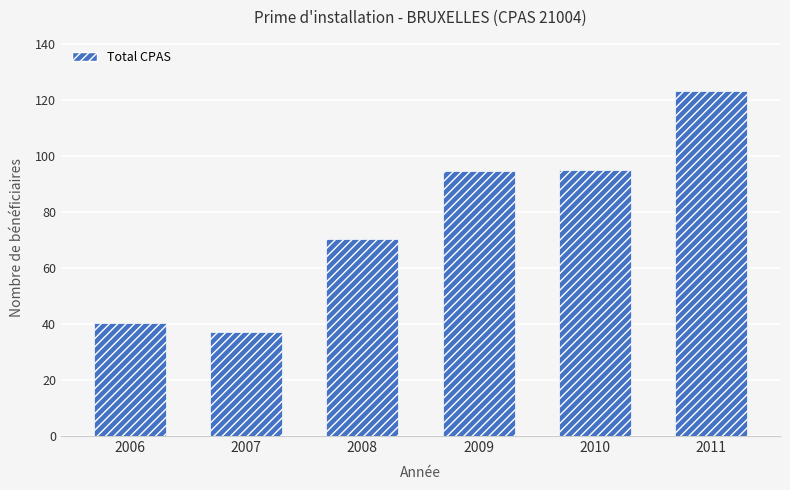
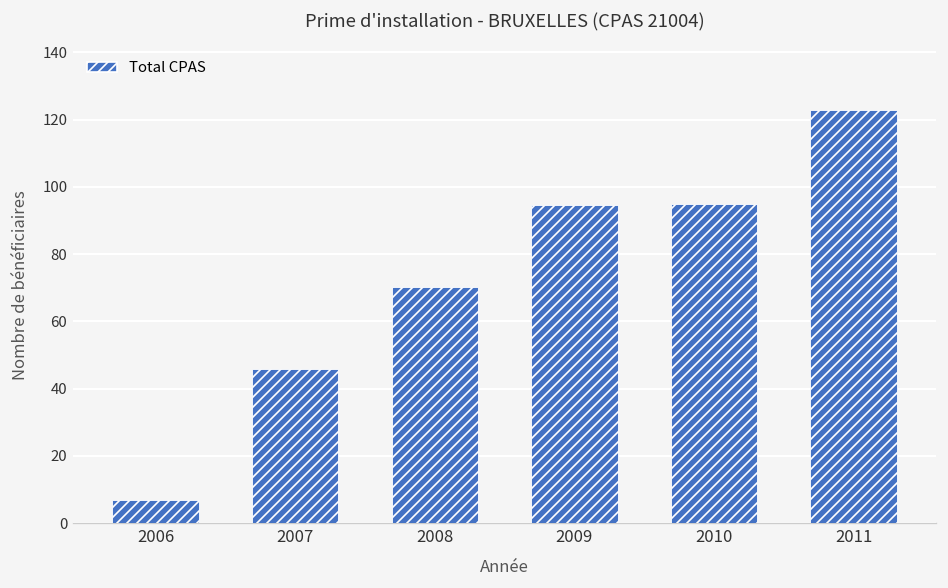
  {
-   "2006": 40,
-   "2007": 37,
+   "2006": 7,
+   "2007": 46,
    "2008": 70,
    "2009": 95,
    "2010": 95,
    "2011": 123
  }
